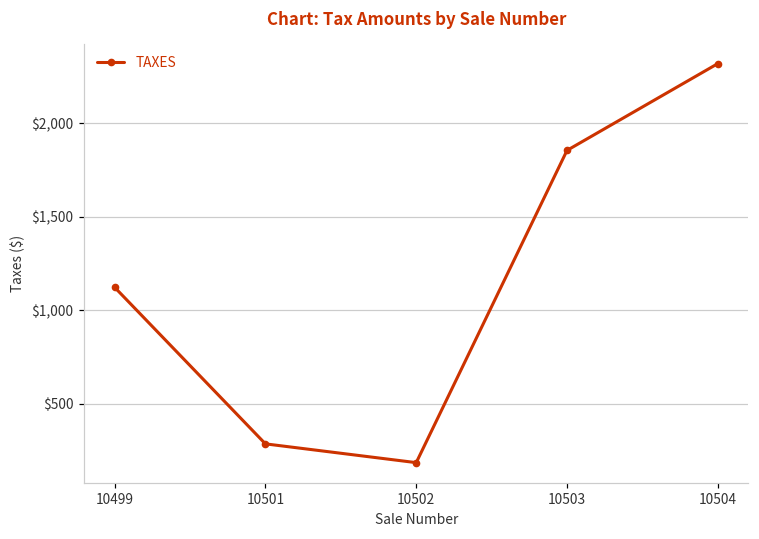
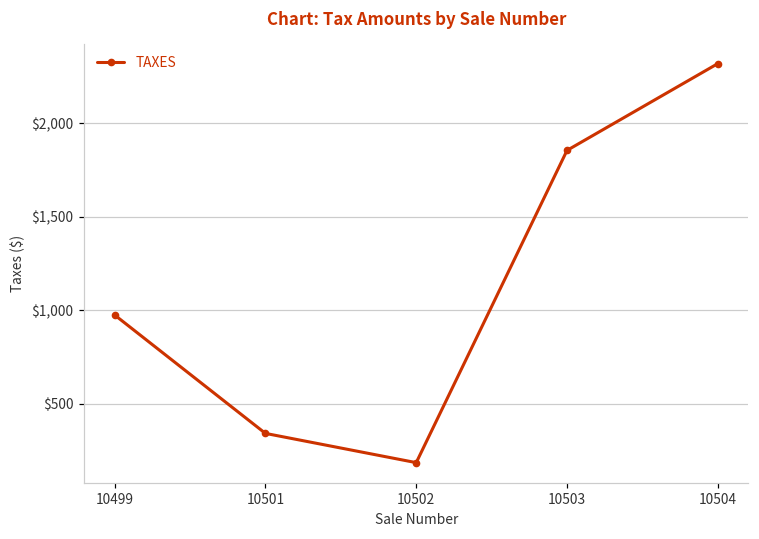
  {
-   "10499": "$1,120",
-   "10501": "$290",
+   "10499": "$970",
+   "10501": "$340",
    "10502": "$180",
    "10503": "$1,850",
    "10504": "$2,320"
  }
